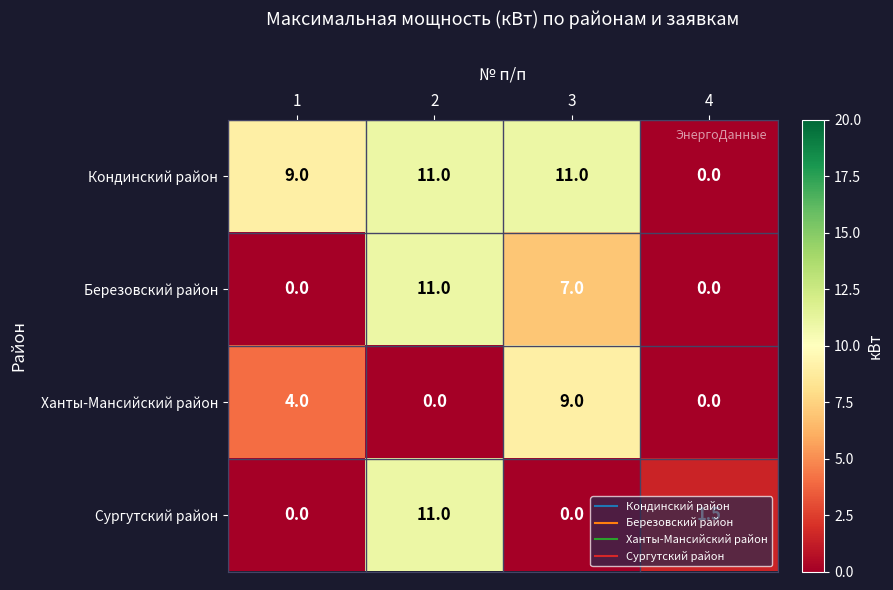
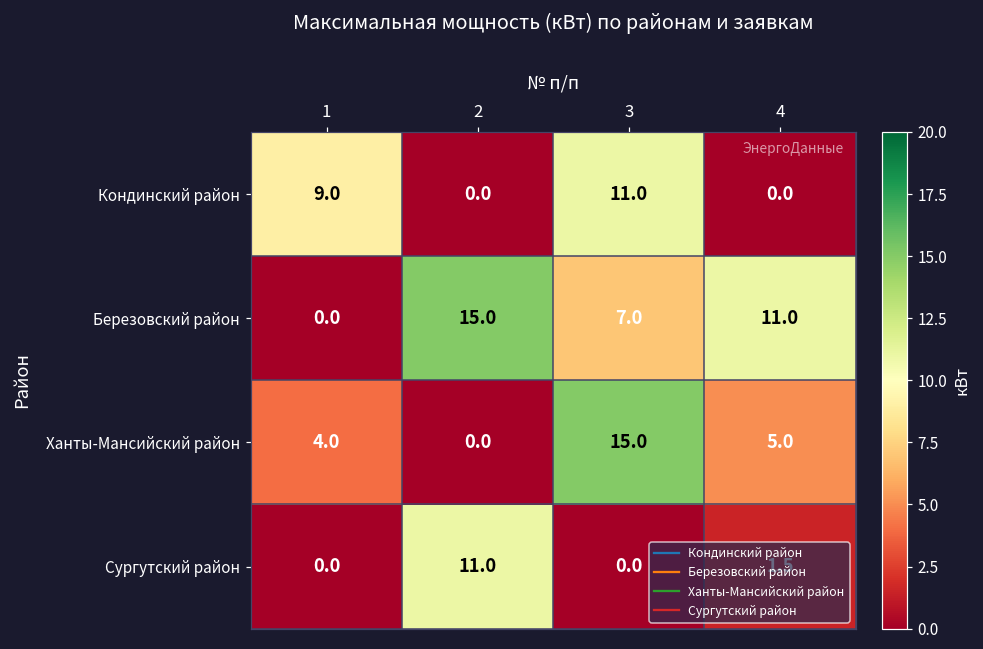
  {
    "Кондинский район": {
      "1": 9.0,
-     "2": 11.0,
+     "2": 0.0,
      "3": 11.0
    },
    "Березовский район": {
      "1": 0.0,
-     "2": 11.0,
+     "2": 15.0,
      "3": 7.0,
-     "4": 0.0
+     "4": 11.0
    },
    "Ханты-Мансийский район": {
      "1": 4.0,
      "2": 0.0,
-     "3": 9.0,
-     "4": 0.0
+     "3": 15.0,
+     "4": 5.0
    },
    "Сургутский район": {
      "1": 0.0,
      "2": 11.0,
      "3": 0.0
    }
  }
